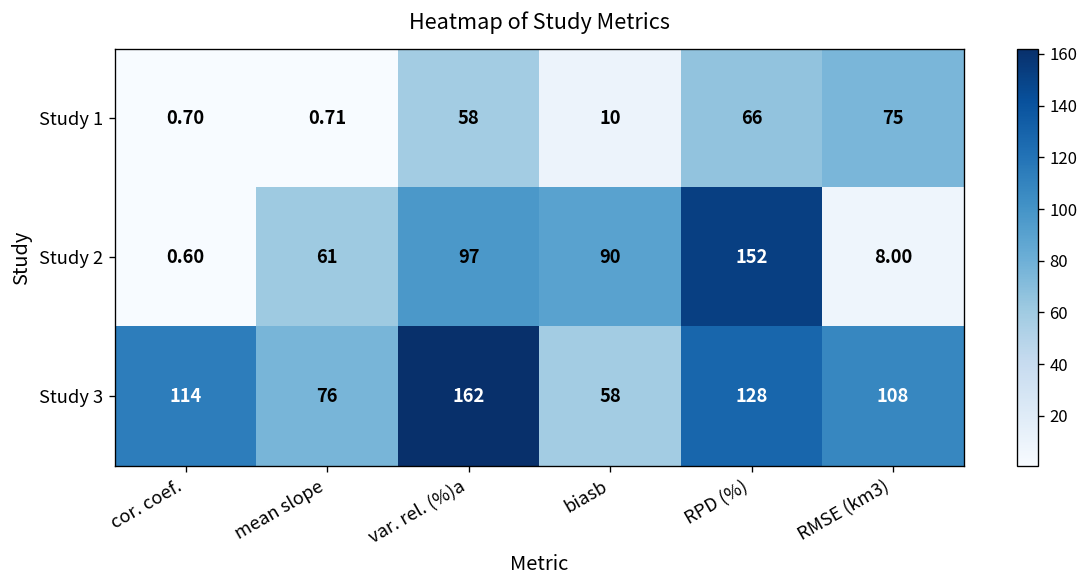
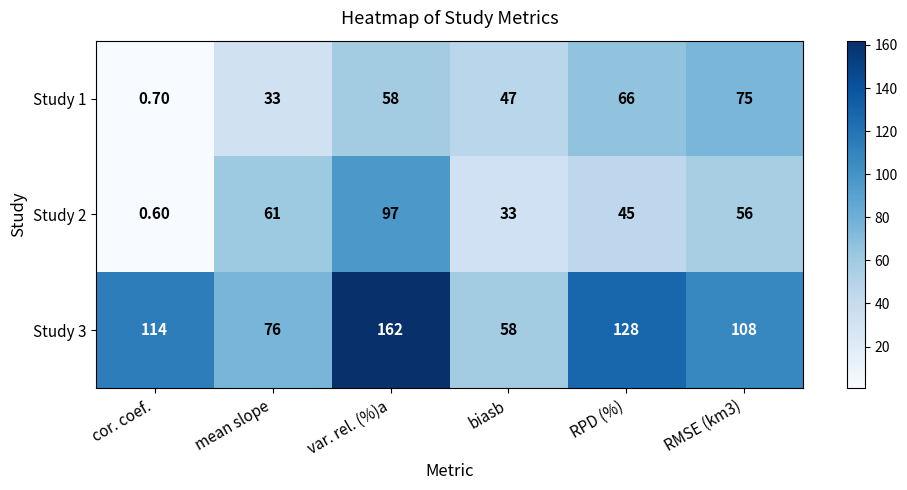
  {
    "Study 1": {
      "cor. coef.": 0.70,
-     "mean slope": 0.71,
+     "mean slope": 33,
      "var. rel. (%)a": 58,
-     "biasb": 10,
+     "biasb": 47,
      "RPD (%)": 66,
      "RMSE (km3)": 75
    },
    "Study 2": {
      "cor. coef.": 0.60,
      "mean slope": 61,
      "var. rel. (%)a": 97,
-     "biasb": 90,
-     "RPD (%)": 152,
-     "RMSE (km3)": 8.00
+     "biasb": 33,
+     "RPD (%)": 45,
+     "RMSE (km3)": 56
    },
    "Study 3": {
      "cor. coef.": 114,
      "mean slope": 76,
      "var. rel. (%)a": 162,
      "biasb": 58,
      "RPD (%)": 128,
      "RMSE (km3)": 108
    }
  }
